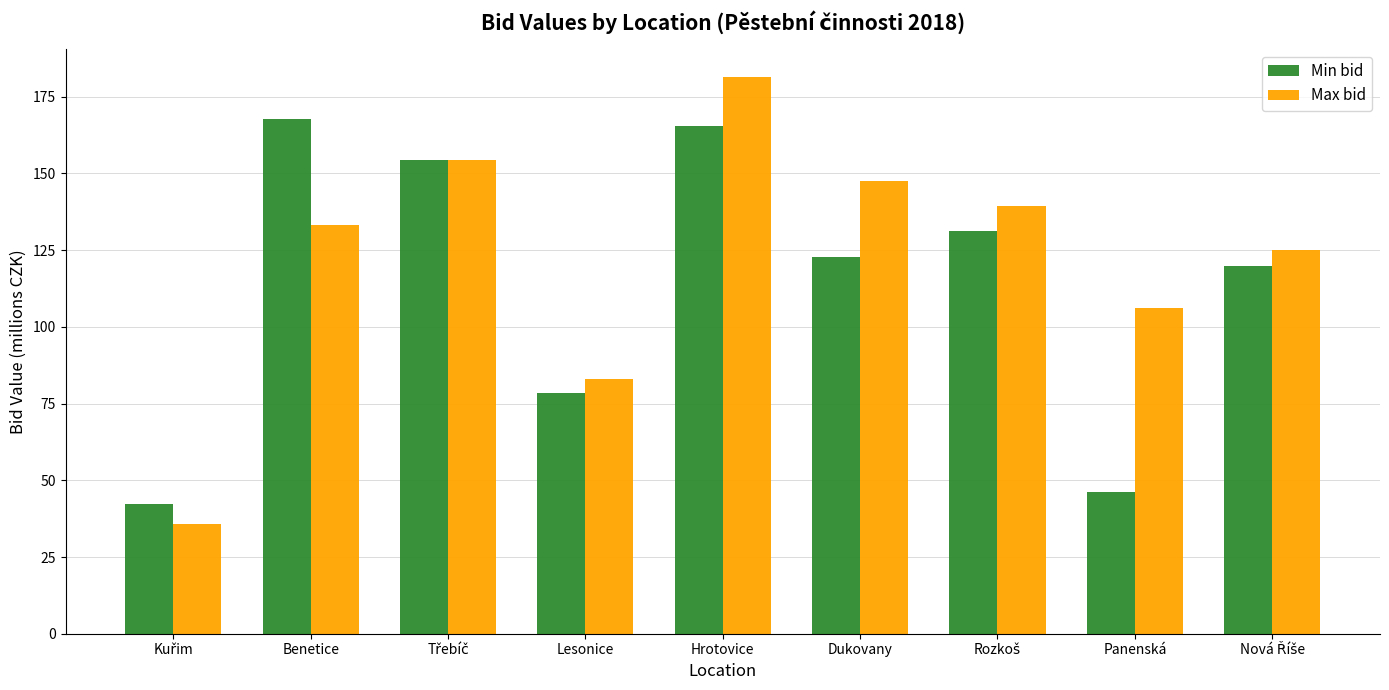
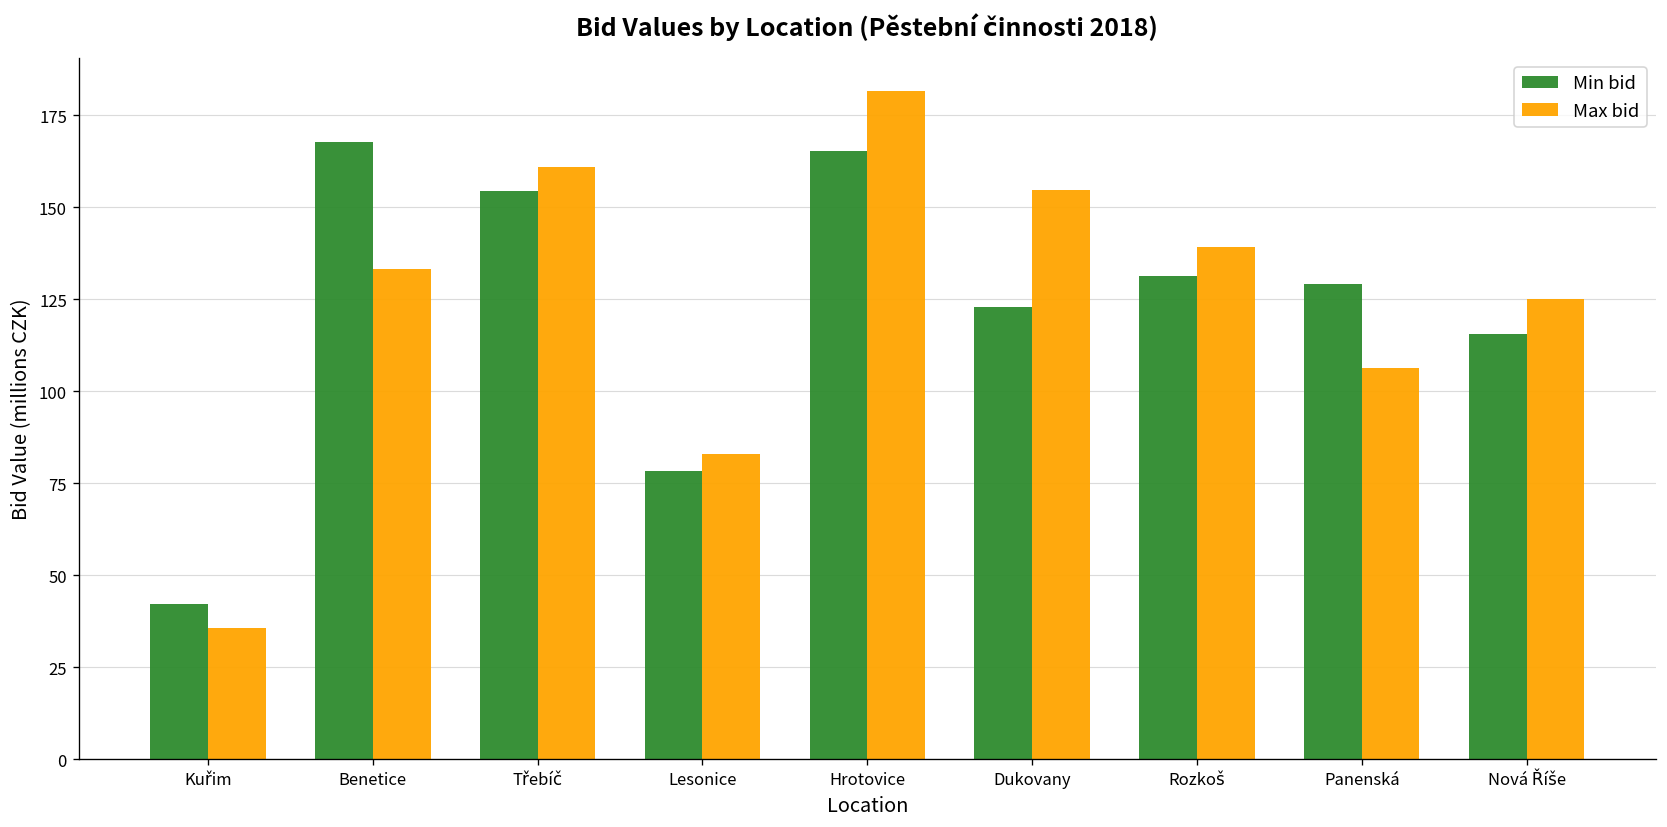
  {
    "Min bid": {
      "Kuřim": 42,
      "Benetice": 168,
      "Třebíč": 154,
      "Lesonice": 78,
      "Hrotovice": 165,
      "Dukovany": 123,
      "Rozkoš": 131,
-     "Panenská": 46,
-     "Nová Říše": 120
+     "Panenská": 129,
+     "Nová Říše": 116
    },
    "Max bid": {
      "Kuřim": 36,
      "Benetice": 133,
-     "Třebíč": 154,
+     "Třebíč": 161,
      "Lesonice": 83,
      "Hrotovice": 181,
-     "Dukovany": 148,
+     "Dukovany": 155,
      "Rozkoš": 139,
      "Panenská": 106,
      "Nová Říše": 125
    }
  }
